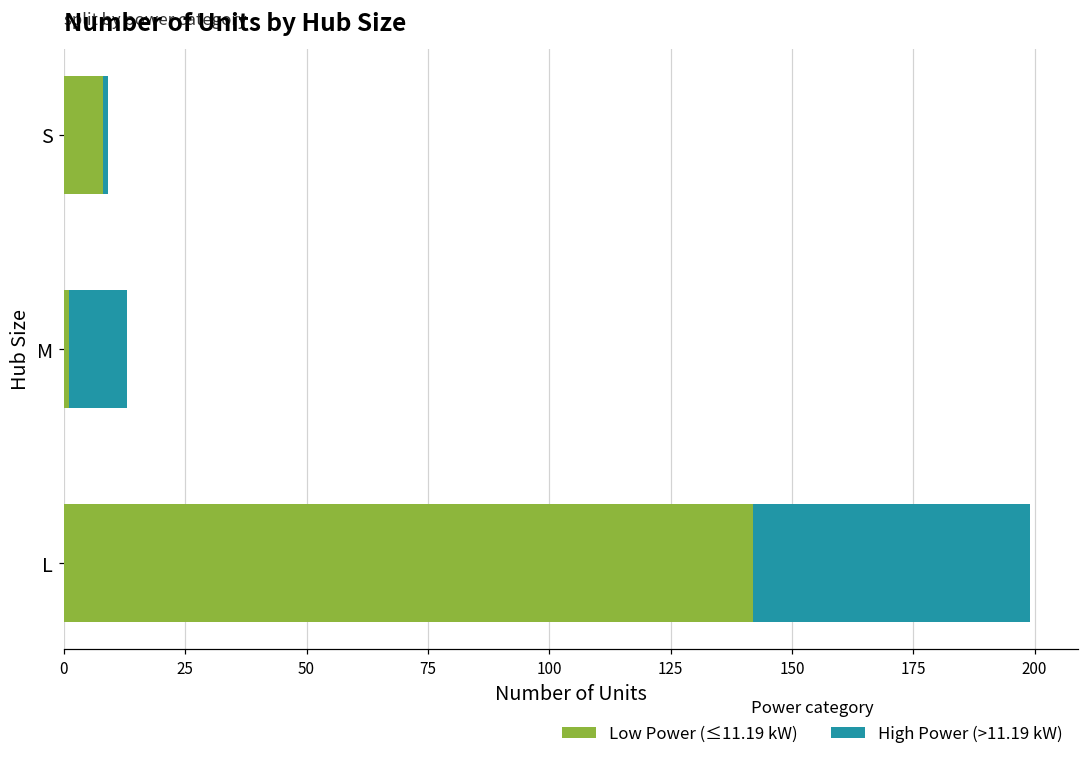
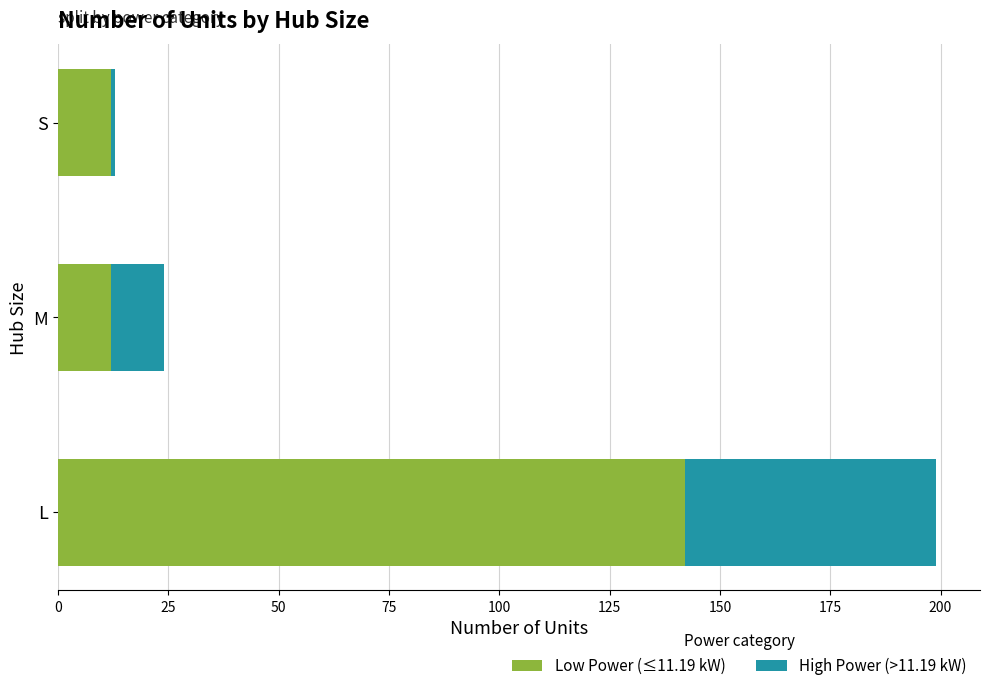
  {
    "Low Power (≤11.19 kW)": {
-     "S": 8,
-     "M": 1,
+     "S": 12,
+     "M": 12,
      "L": 142
    },
    "High Power (>11.19 kW)": {
      "S": 1,
      "M": 12,
      "L": 57
    }
  }
